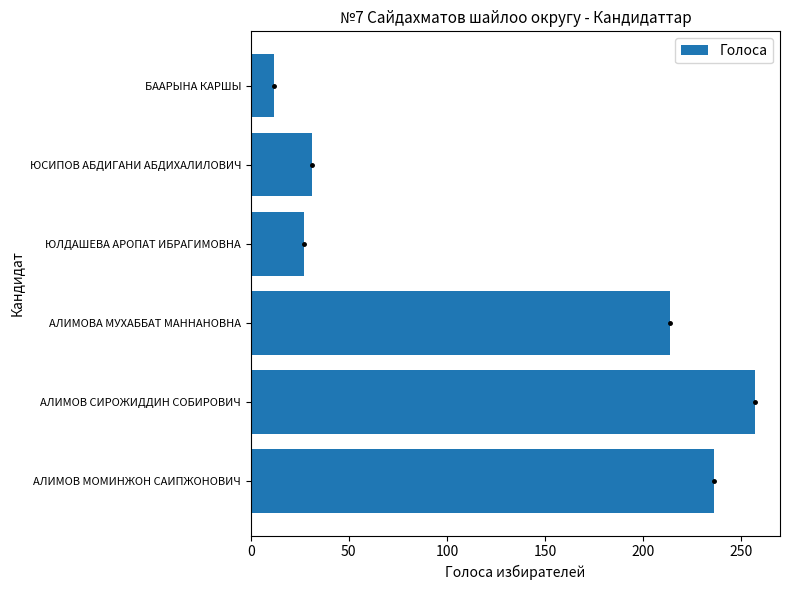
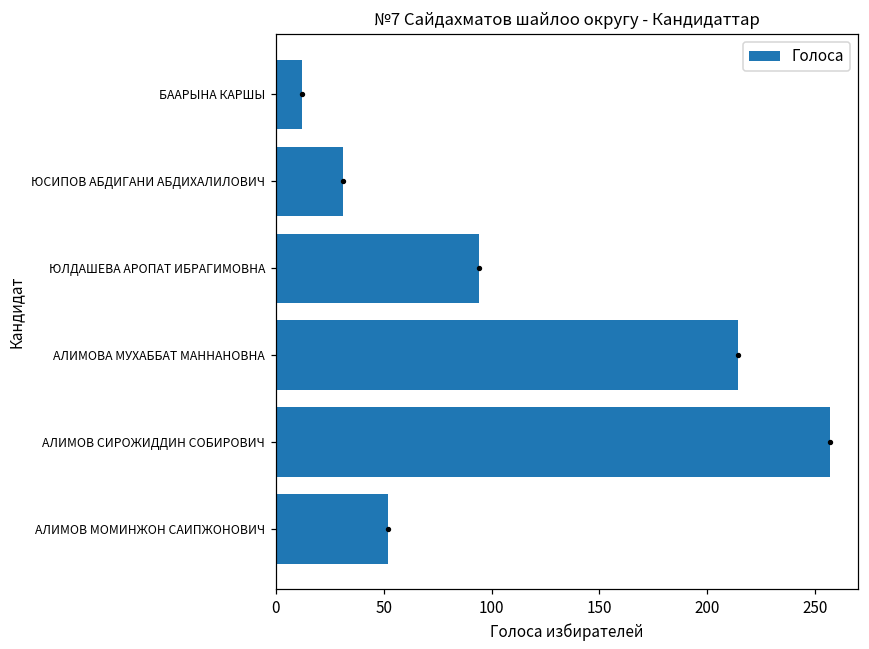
  {
    "Голоса": {
      "БААРЫНА КАРШЫ": 12,
      "ЮСИПОВ АБДИГАНИ АБДИХАЛИЛОВИЧ": 31,
-     "ЮЛДАШЕВА АРОПАТ ИБРАГИМОВНА": 27,
+     "ЮЛДАШЕВА АРОПАТ ИБРАГИМОВНА": 94,
      "АЛИМОВА МУХАББАТ МАННАНОВНА": 214,
      "АЛИМОВ СИРОЖИДДИН СОБИРОВИЧ": 257,
-     "АЛИМОВ МОМИНЖОН САИПЖОНОВИЧ": 236
+     "АЛИМОВ МОМИНЖОН САИПЖОНОВИЧ": 52
    }
  }
